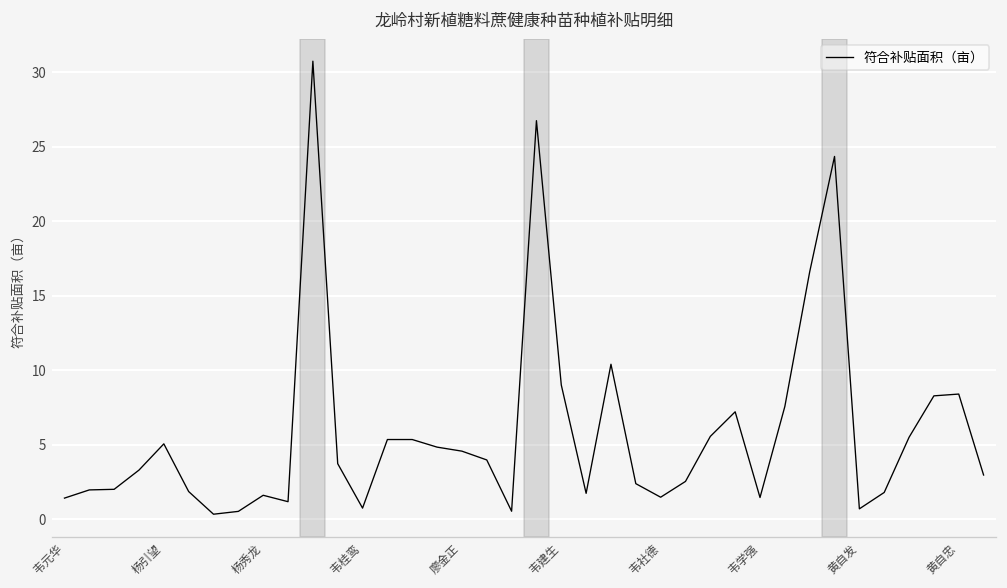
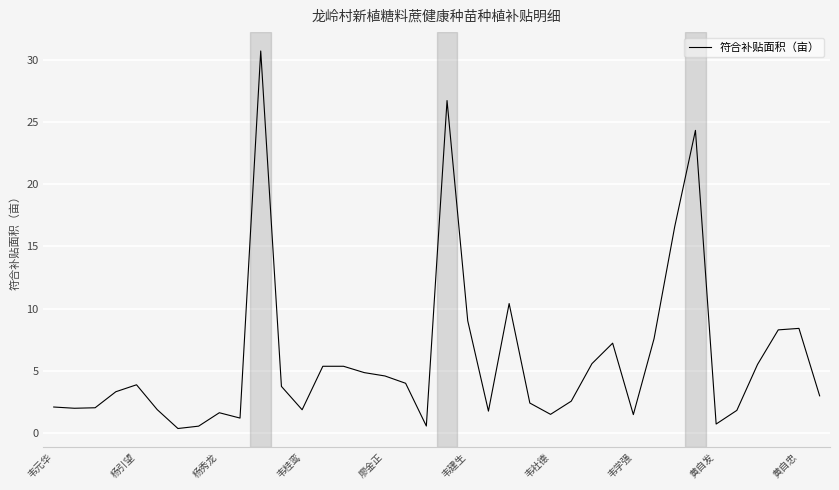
  {
-   "韦元华": 1.4,
-   "杨引望": 5.1,
+   "韦元华": 2.1,
+   "杨引望": 3.9,
    "杨秀龙": 1.6,
-   "韦桂鸾": 0.8,
+   "韦桂鸾": 1.9,
    "廖金正": 4.6,
    "韦建生": 9.0,
    "韦社德": 1.5,
    "韦学强": 1.5,
    "黄自发": 0.7,
    "黄自忠": 8.4
  }
